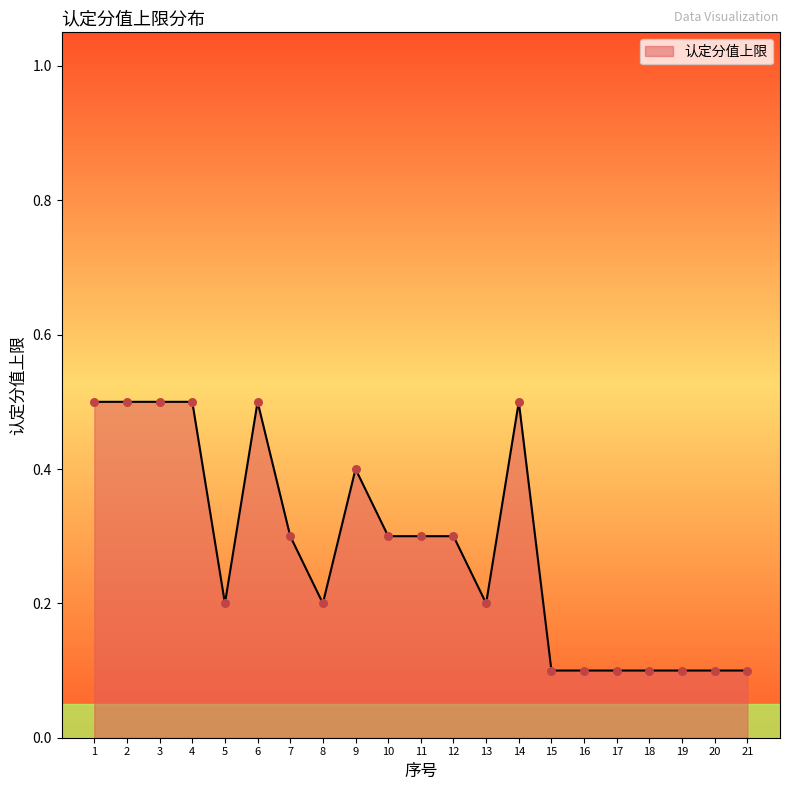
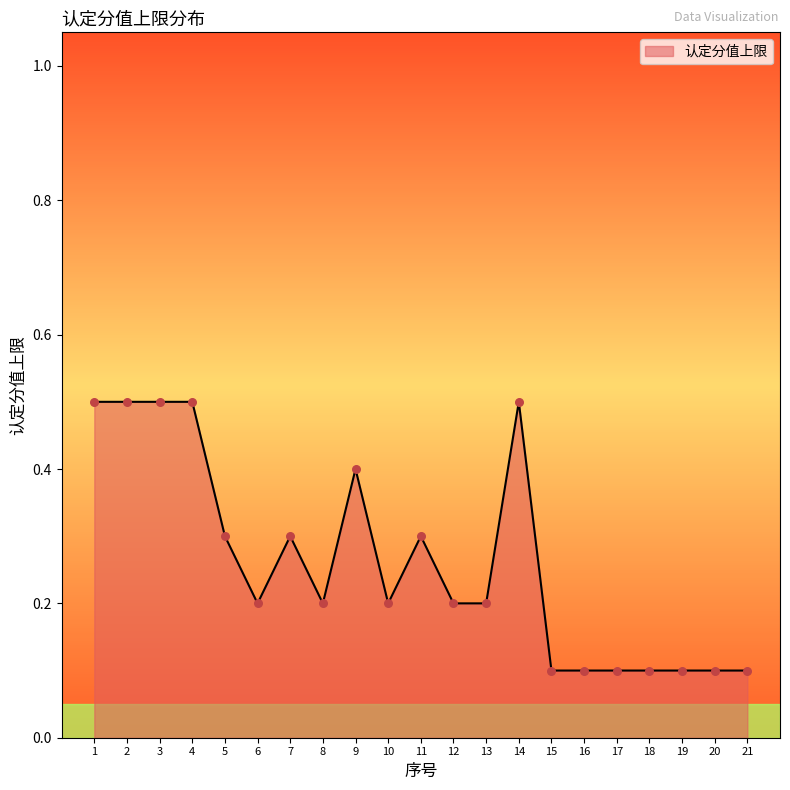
  {
    "1": 0.5,
    "2": 0.5,
    "3": 0.5,
    "4": 0.5,
-   "5": 0.2,
-   "6": 0.5,
+   "5": 0.3,
+   "6": 0.2,
    "7": 0.3,
    "8": 0.2,
    "9": 0.4,
-   "10": 0.3,
+   "10": 0.2,
    "11": 0.3,
-   "12": 0.3,
+   "12": 0.2,
    "13": 0.2,
    "14": 0.5,
    "15": 0.1,
    "16": 0.1,
    "17": 0.1,
    "18": 0.1,
    "19": 0.1,
    "20": 0.1,
    "21": 0.1
  }
